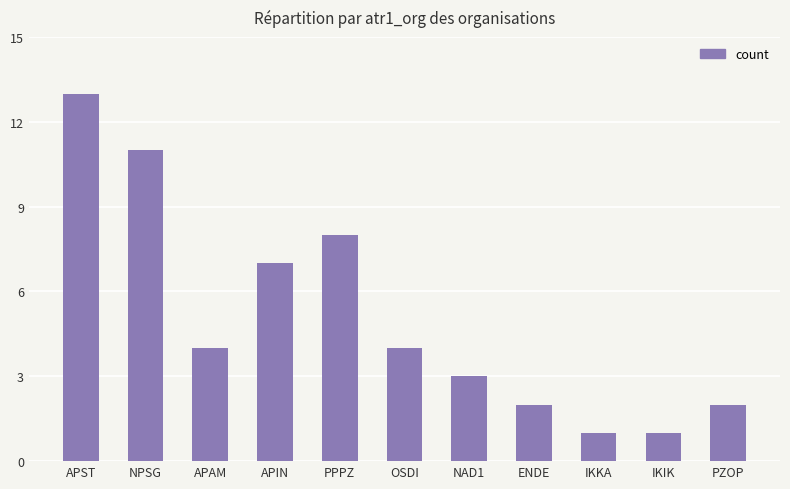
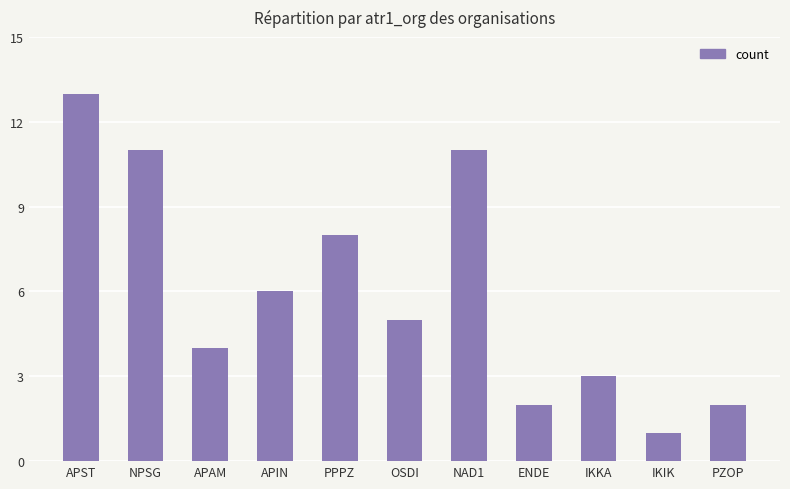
  {
    "APST": 13,
    "NPSG": 11,
    "APAM": 4,
-   "APIN": 7,
+   "APIN": 6,
    "PPPZ": 8,
-   "OSDI": 4,
-   "NAD1": 3,
+   "OSDI": 5,
+   "NAD1": 11,
    "ENDE": 2,
-   "IKKA": 1,
+   "IKKA": 3,
    "IKIK": 1,
    "PZOP": 2
  }
